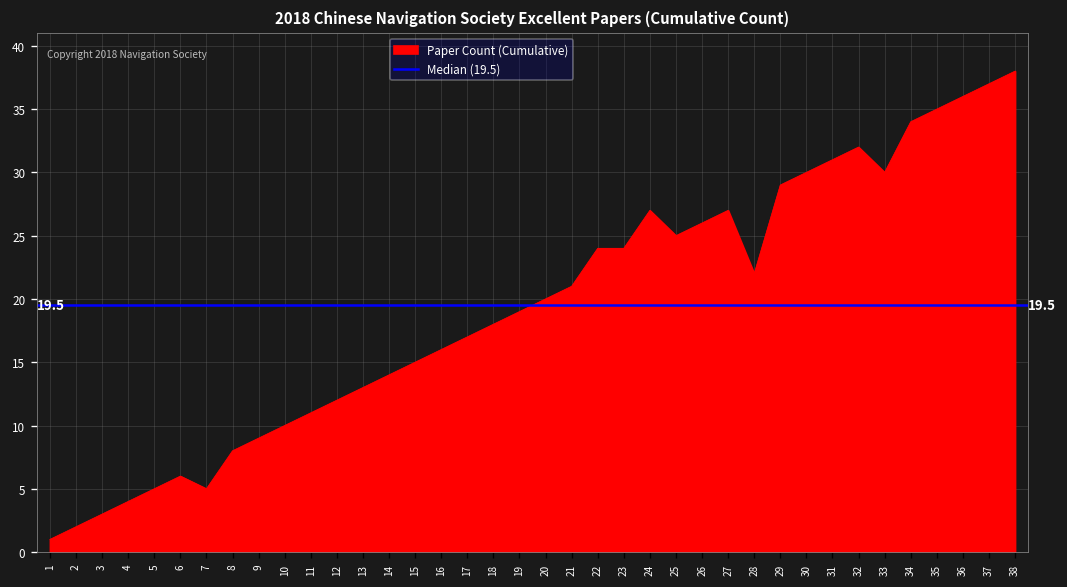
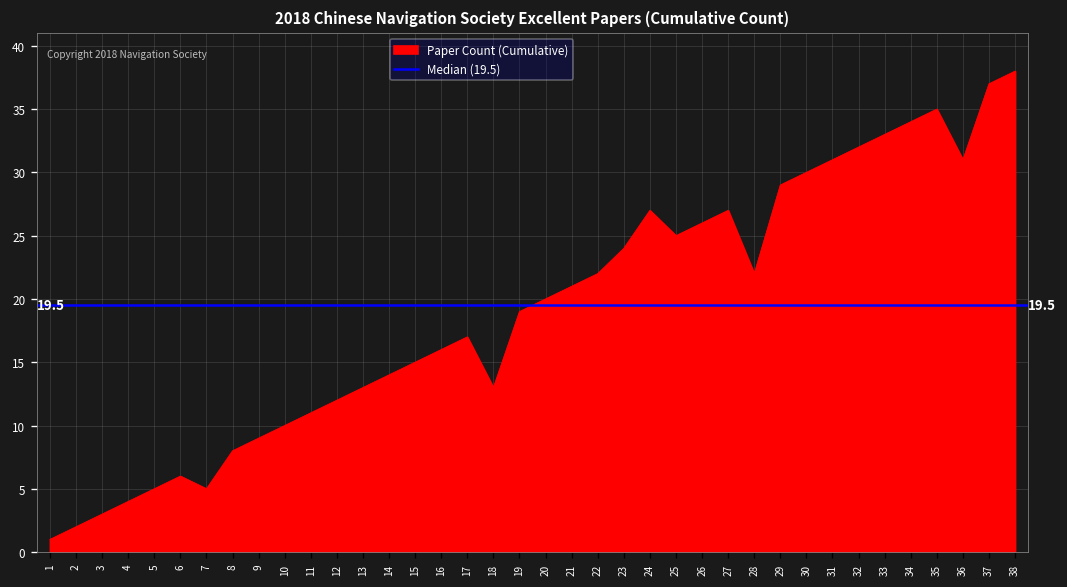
  {
    "1": 1,
    "2": 2,
    "3": 3,
    "4": 4,
    "5": 5,
    "6": 6,
    "7": 5,
    "8": 8,
    "9": 9,
    "10": 10,
    "11": 11,
    "12": 12,
    "13": 13,
    "14": 14,
    "15": 15,
    "16": 16,
    "17": 17,
-   "18": 18,
+   "18": 13,
    "19": 19,
    "20": 20,
    "21": 21,
-   "22": 24,
+   "22": 22,
    "23": 24,
    "24": 27,
    "25": 25,
    "26": 26,
    "27": 27,
    "28": 22,
    "29": 29,
    "30": 30,
    "31": 31,
    "32": 32,
-   "33": 30,
+   "33": 33,
    "34": 34,
    "35": 35,
-   "36": 36,
+   "36": 31,
    "37": 37,
    "38": 38
  }
